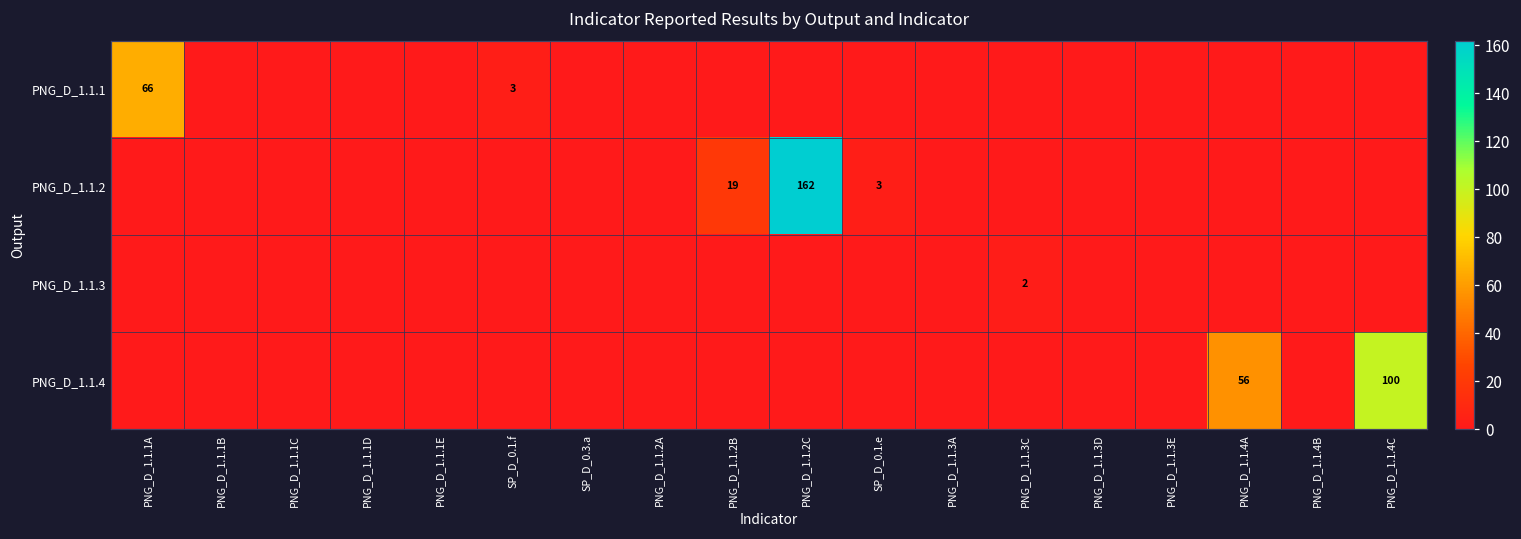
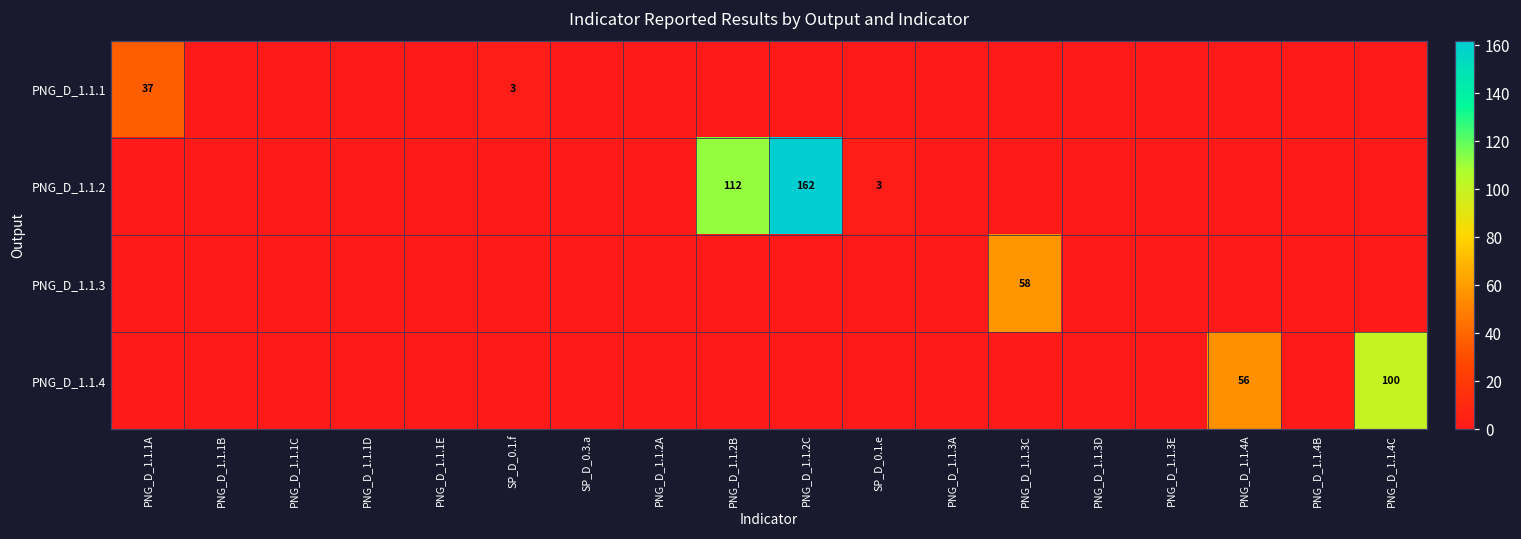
  {
    "PNG_D_1.1.1": {
-     "PNG_D_1.1.1A": 66,
+     "PNG_D_1.1.1A": 37,
      "SP_D_0.1.f": 3
    },
    "PNG_D_1.1.2": {
-     "PNG_D_1.1.2B": 19,
+     "PNG_D_1.1.2B": 112,
      "PNG_D_1.1.2C": 162,
      "SP_D_0.1.e": 3
    },
    "PNG_D_1.1.3": {
-     "PNG_D_1.1.3C": 2
+     "PNG_D_1.1.3C": 58
    },
    "PNG_D_1.1.4": {
      "PNG_D_1.1.4A": 56,
      "PNG_D_1.1.4C": 100
    }
  }
